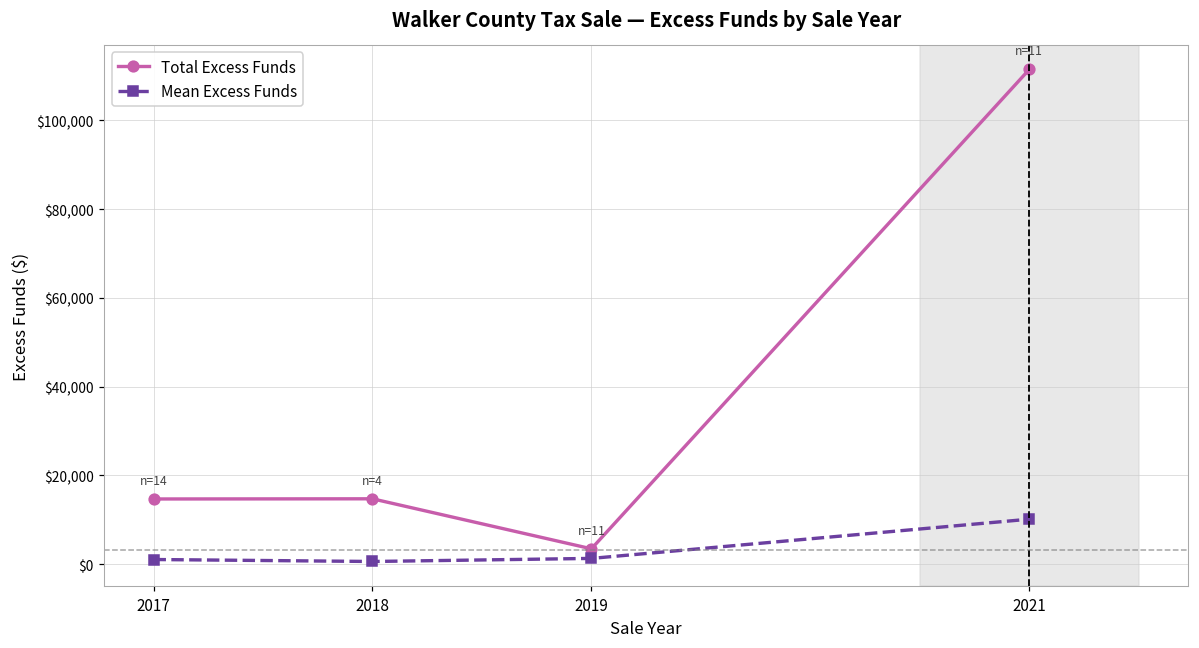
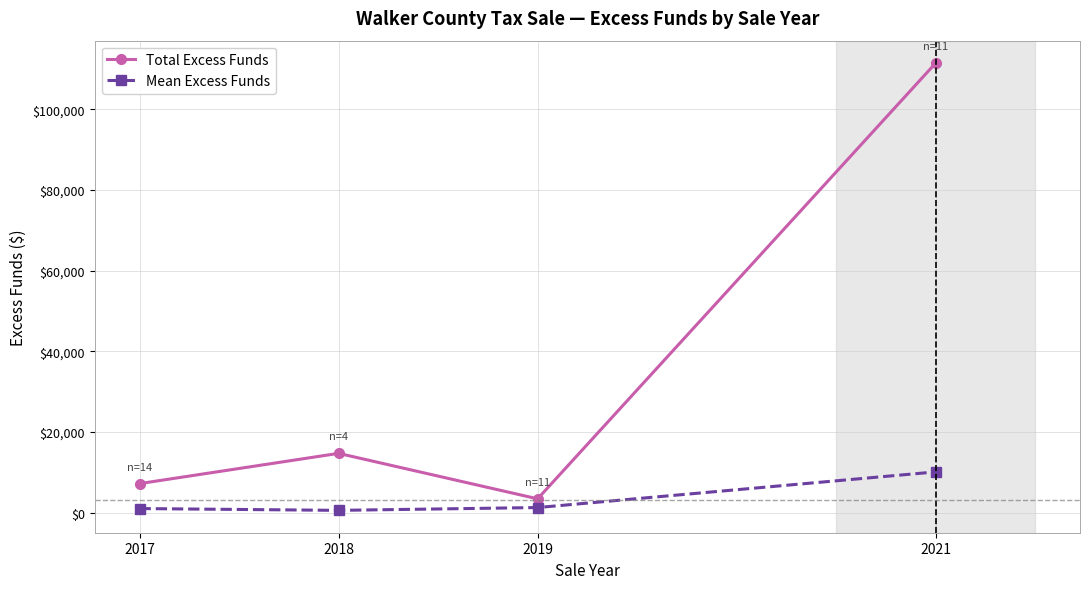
  {
    "Total Excess Funds": {
-     "2017": "$15,000"
+     "2017": "$7,000"
    },
    "Mean Excess Funds": {
      "2017": "$1,000",
      "2018": "$1,000",
      "2019": "$1,000",
      "2021": "$10,000"
    }
  }
